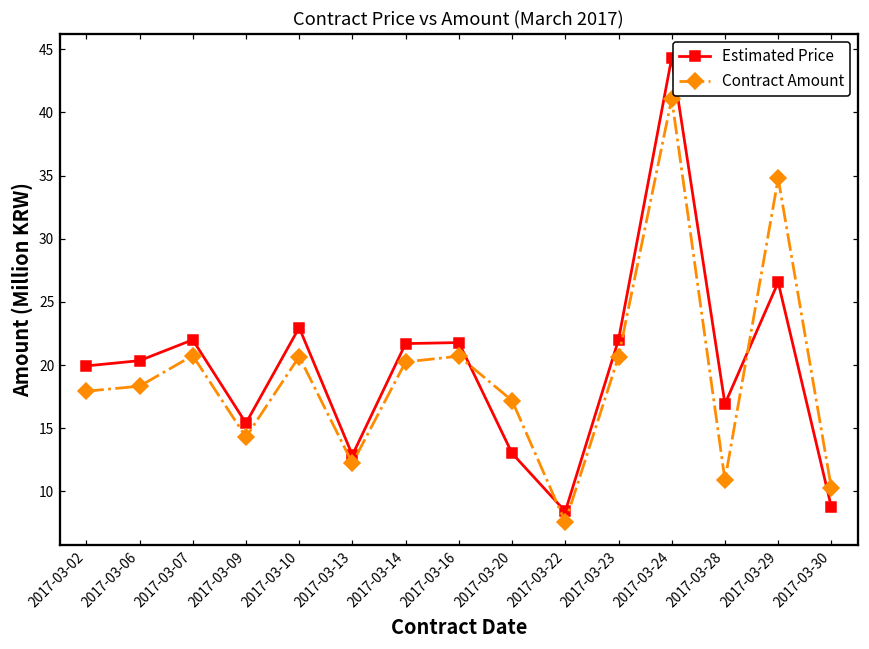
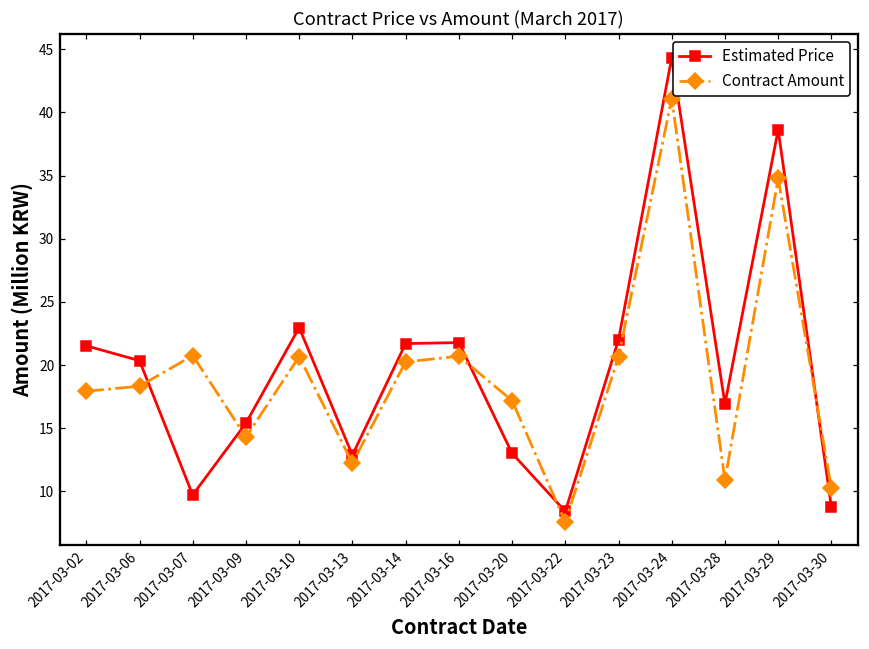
  {
    "Estimated Price": {
-     "2017-03-02": 19.9,
+     "2017-03-02": 21.5,
      "2017-03-06": 20.3,
-     "2017-03-07": 22.0,
+     "2017-03-07": 9.7,
      "2017-03-09": 15.4,
      "2017-03-10": 23.0,
      "2017-03-13": 12.9,
      "2017-03-14": 21.7,
      "2017-03-16": 21.8,
      "2017-03-20": 13.0,
      "2017-03-22": 8.4,
      "2017-03-23": 22.0,
      "2017-03-24": 44.3,
      "2017-03-28": 16.9,
-     "2017-03-29": 26.6,
+     "2017-03-29": 38.6,
      "2017-03-30": 8.7
    },
    "Contract Amount": {
      "2017-03-02": 17.9,
      "2017-03-06": 18.3,
      "2017-03-07": 20.8,
      "2017-03-09": 14.3,
      "2017-03-10": 20.7,
      "2017-03-13": 12.2,
      "2017-03-14": 20.3,
      "2017-03-16": 20.7,
      "2017-03-20": 17.2,
      "2017-03-22": 7.6,
      "2017-03-23": 20.7,
      "2017-03-24": 41.1,
      "2017-03-28": 10.9,
      "2017-03-29": 34.8,
      "2017-03-30": 10.2
    }
  }
